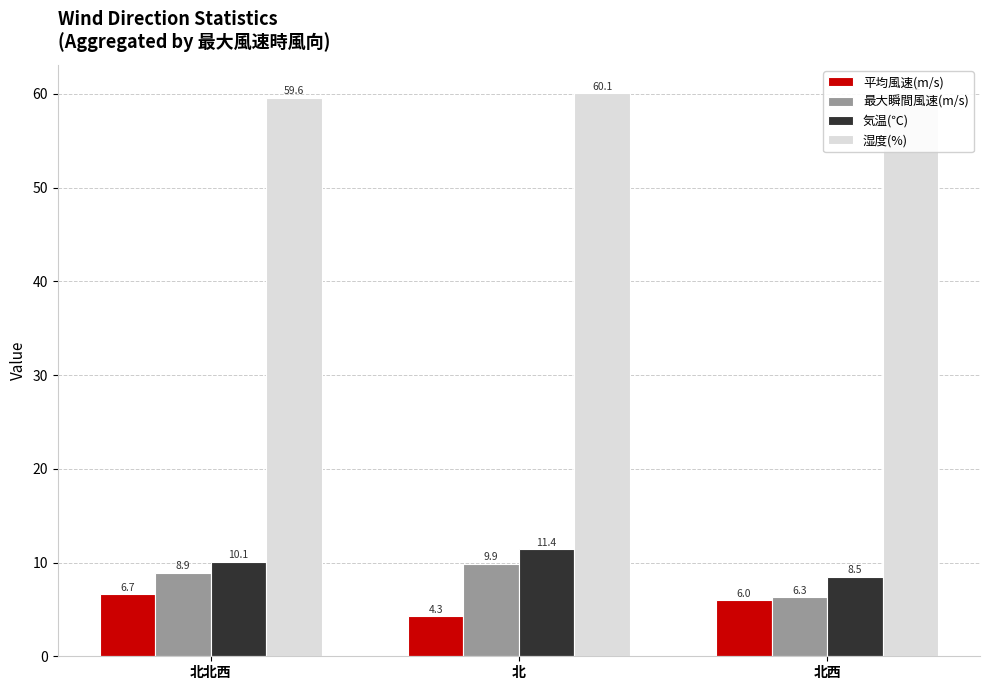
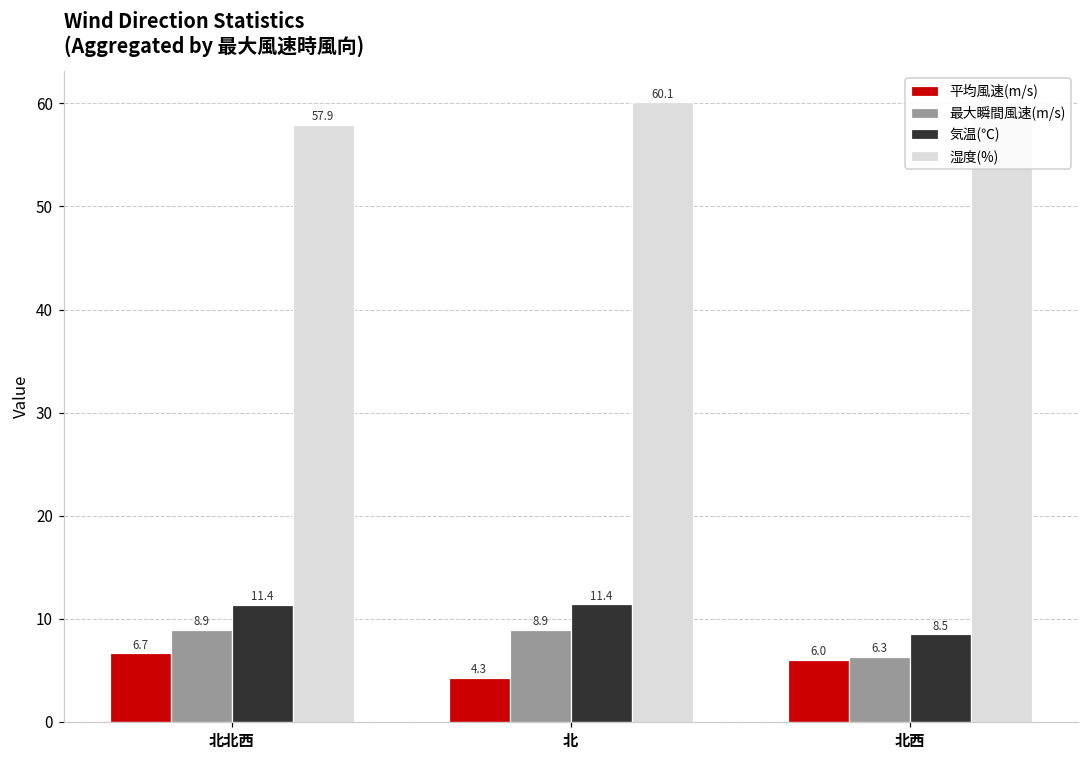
  {
    "平均風速(m/s)": {
      "北北西": 6.7,
      "北": 4.3,
      "北西": 6.0
    },
    "最大瞬間風速(m/s)": {
      "北北西": 8.9,
-     "北": 9.9,
+     "北": 8.9,
      "北西": 6.3
    },
    "気温(℃)": {
-     "北北西": 10.1,
+     "北北西": 11.4,
      "北": 11.4,
      "北西": 8.5
    },
    "湿度(%)": {
-     "北北西": 59.6,
+     "北北西": 57.9,
      "北": 60.1
    }
  }
